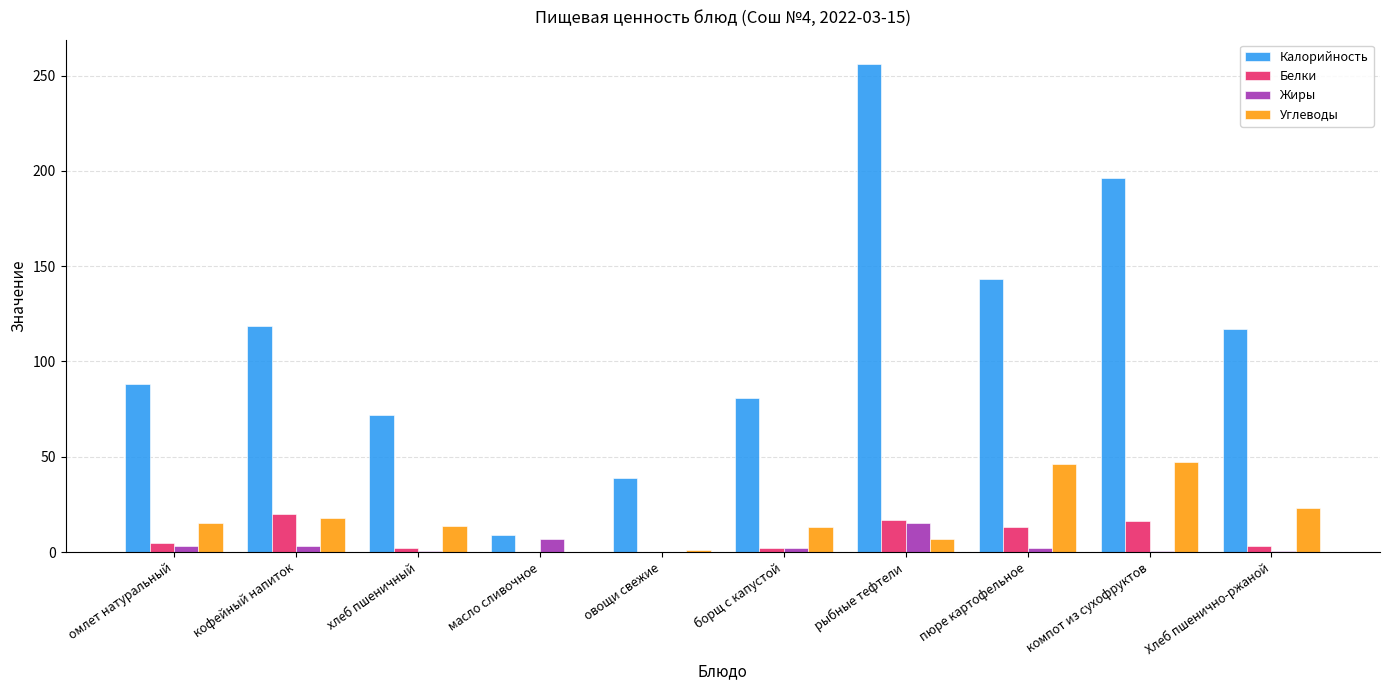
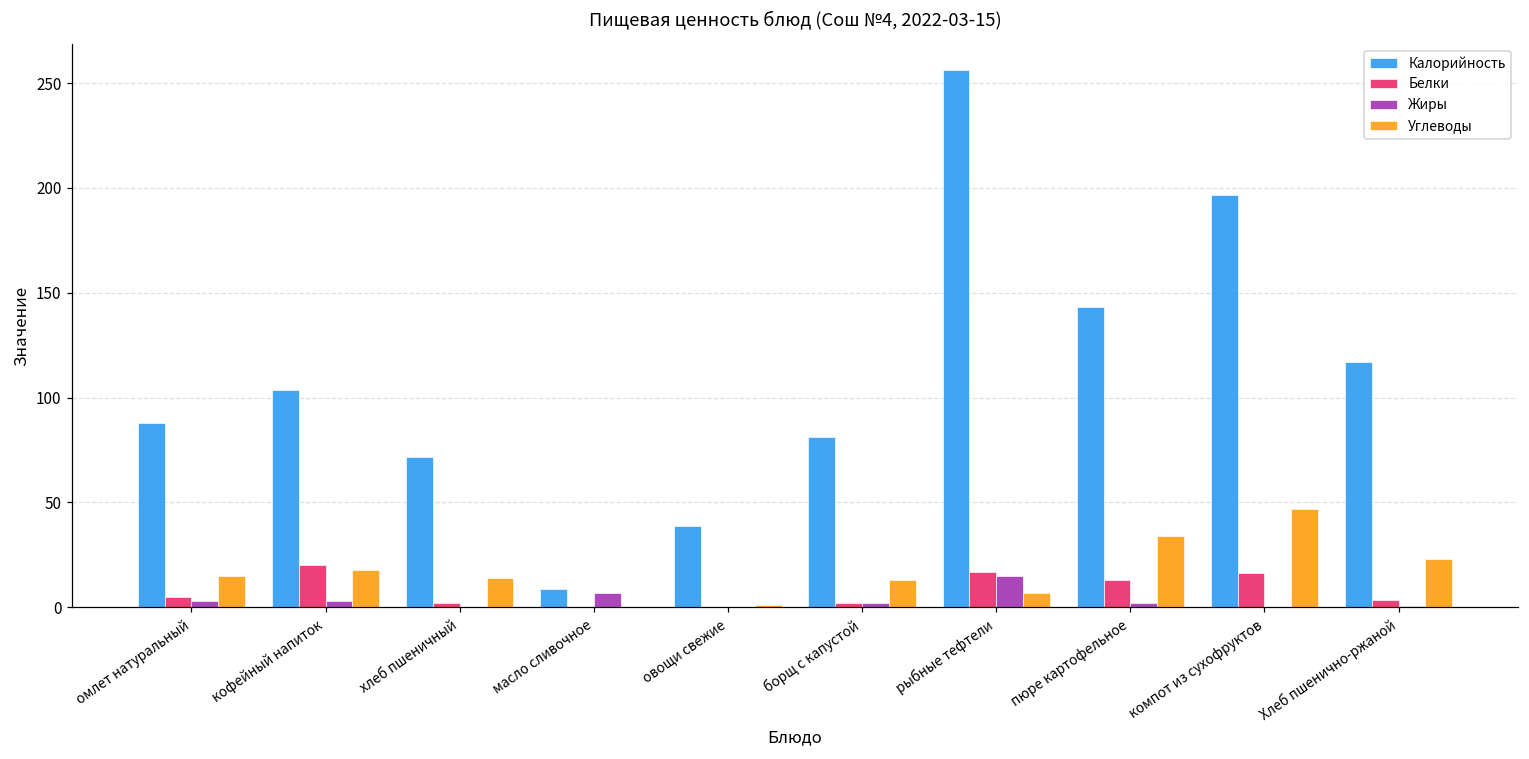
  {
    "Калорийность": {
      "омлет натуральный": 88,
-     "кофейный напиток": 119,
+     "кофейный напиток": 104,
      "хлеб пшеничный": 72,
      "масло сливочное": 9,
      "овощи свежие": 39,
      "борщ с капустой": 81,
      "рыбные тефтели": 256,
      "пюре картофельное": 143,
      "компот из сухофруктов": 196,
      "Хлеб пшенично-ржаной": 117
    },
    "Белки": {
      "омлет натуральный": 5,
      "кофейный напиток": 20,
      "хлеб пшеничный": 2,
      "масло сливочное": 0,
      "овощи свежие": 0,
      "борщ с капустой": 2,
      "рыбные тефтели": 17,
      "пюре картофельное": 13,
      "компот из сухофруктов": 16,
      "Хлеб пшенично-ржаной": 3
    },
    "Жиры": {
      "омлет натуральный": 3,
      "кофейный напиток": 3,
      "масло сливочное": 7,
      "овощи свежие": 0,
      "борщ с капустой": 2,
      "рыбные тефтели": 15,
      "пюре картофельное": 2
    },
    "Углеводы": {
      "омлет натуральный": 15,
      "кофейный напиток": 18,
      "хлеб пшеничный": 14,
      "масло сливочное": 0,
      "борщ с капустой": 13,
      "рыбные тефтели": 7,
-     "пюре картофельное": 46,
+     "пюре картофельное": 34,
      "компот из сухофруктов": 47,
      "Хлеб пшенично-ржаной": 23
    }
  }
